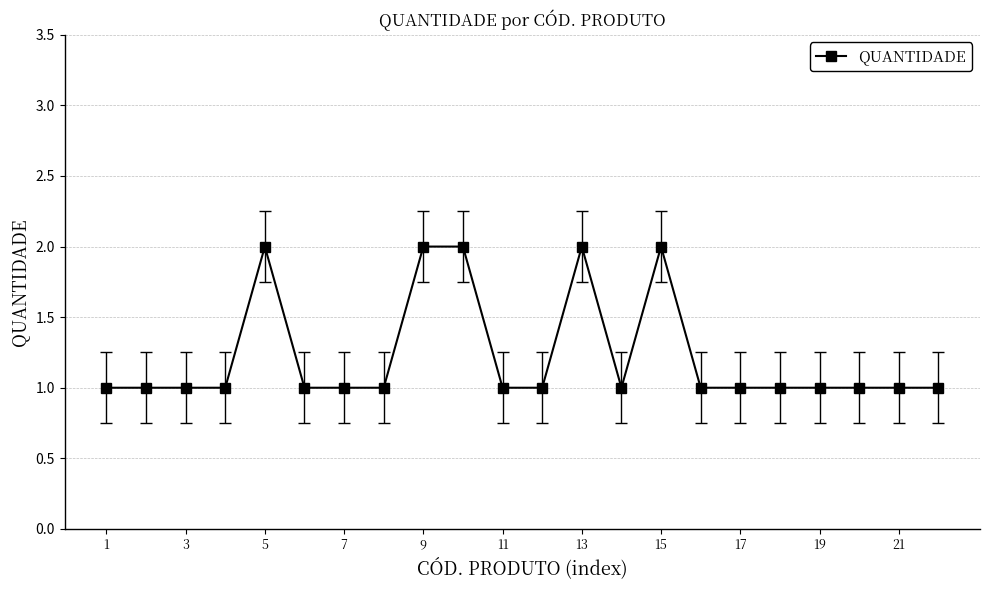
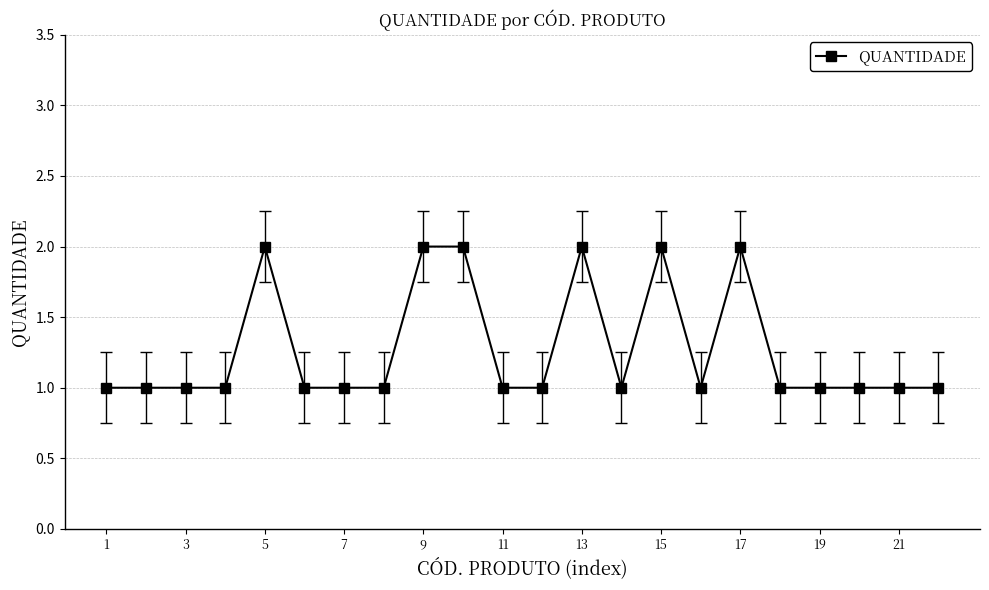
  {
    "QUANTIDADE": {
      "1": 1,
      "3": 1,
      "5": 2,
      "7": 1,
      "9": 2,
      "11": 1,
      "13": 2,
      "15": 2,
-     "17": 1,
+     "17": 2,
      "19": 1,
      "21": 1
    }
  }
